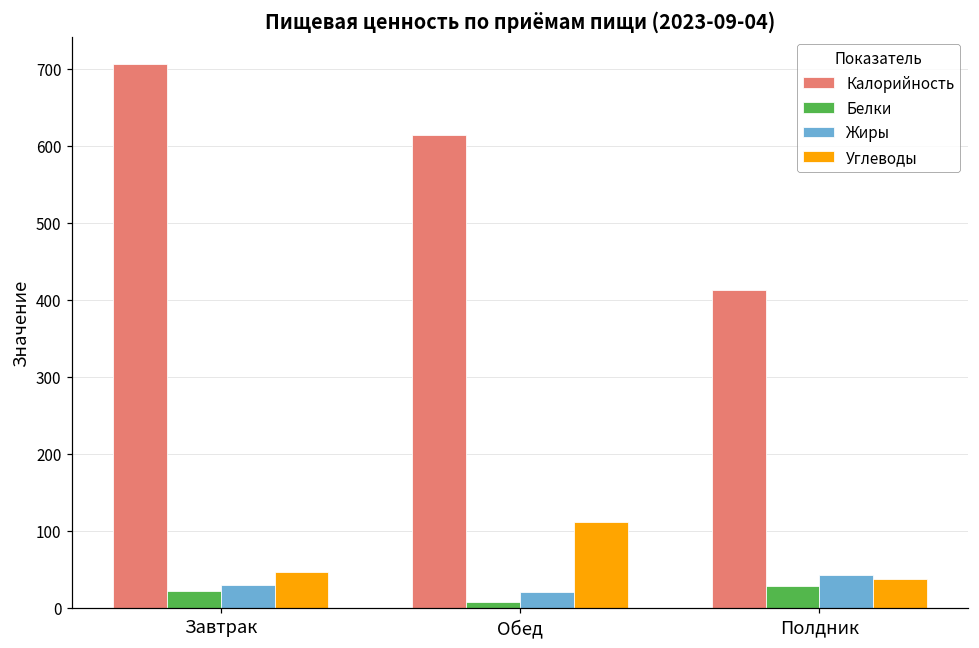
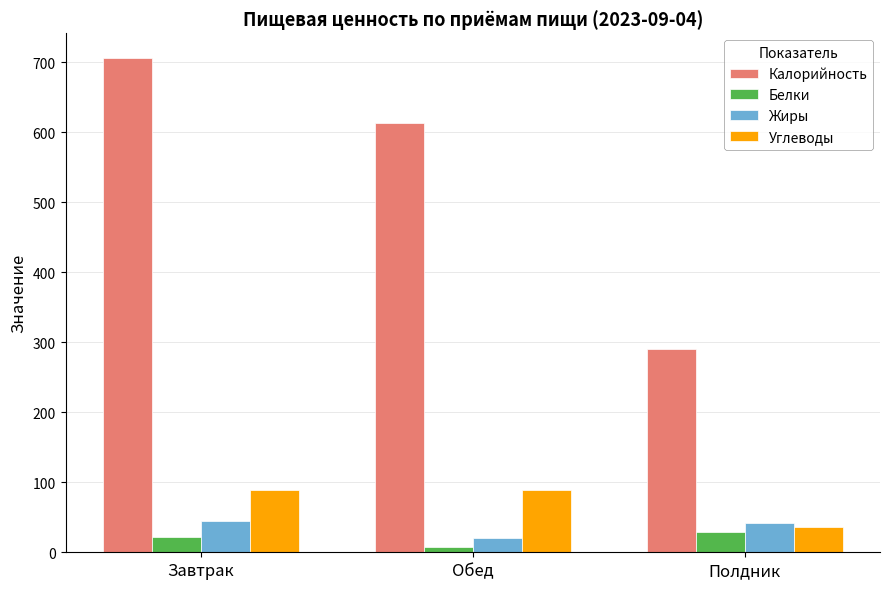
  {
    "Калорийность": {
      "Завтрак": 710,
      "Обед": 610,
-     "Полдник": 410
+     "Полдник": 290
    },
    "Белки": {
      "Завтрак": 20,
      "Обед": 10,
      "Полдник": 30
    },
    "Жиры": {
-     "Завтрак": 30,
+     "Завтрак": 50,
      "Обед": 20,
      "Полдник": 40
    },
    "Углеводы": {
-     "Завтрак": 50,
-     "Обед": 110,
+     "Завтрак": 90,
+     "Обед": 90,
      "Полдник": 40
    }
  }
